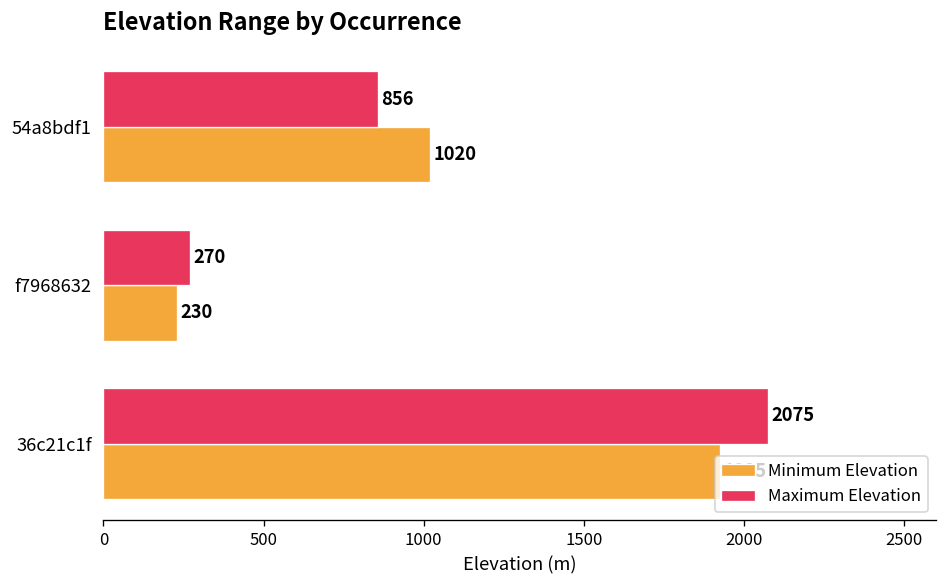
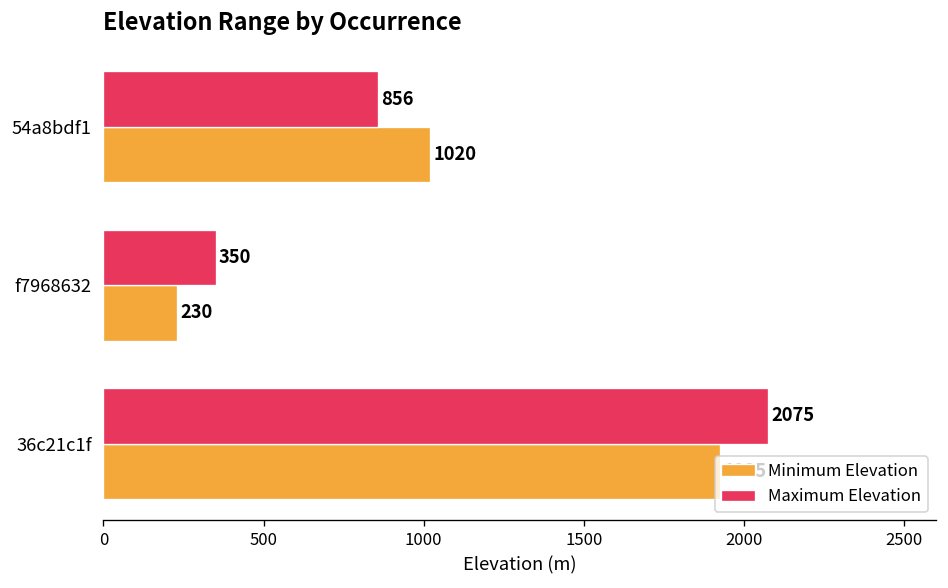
  {
    "Minimum Elevation": {
      "54a8bdf1": 1020,
      "f7968632": 230
    },
    "Maximum Elevation": {
      "54a8bdf1": 856,
-     "f7968632": 270,
+     "f7968632": 350,
      "36c21c1f": 2075
    }
  }
